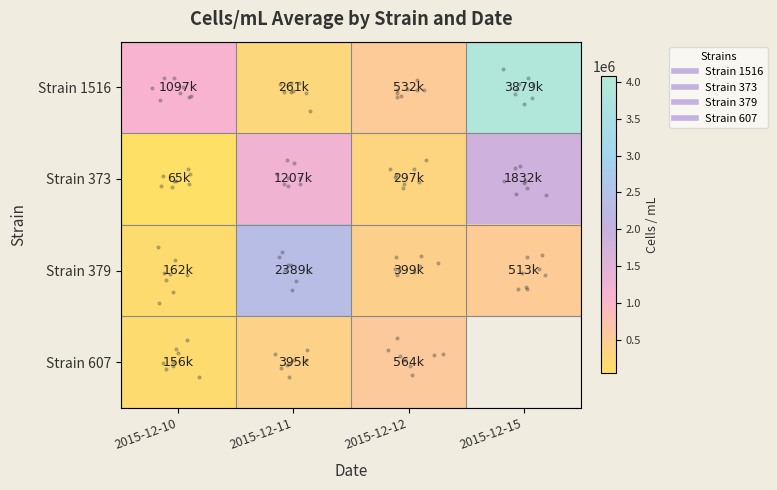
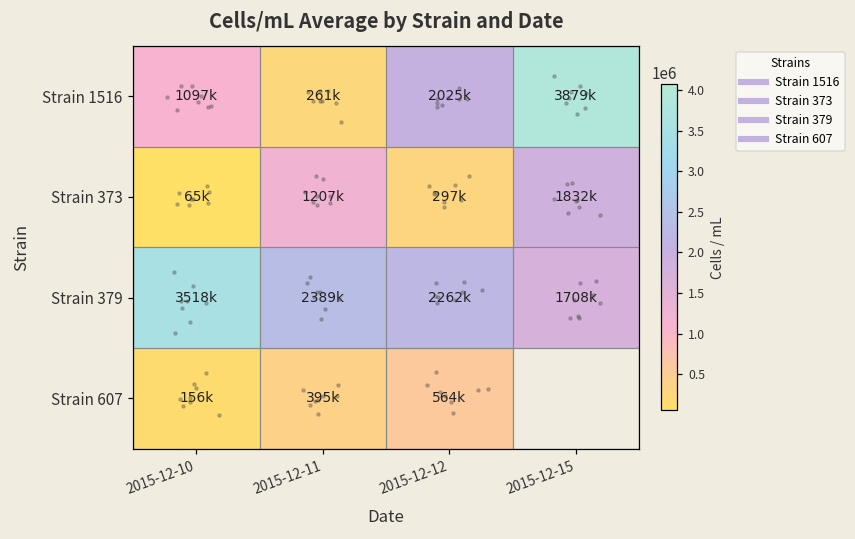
  {
    "Strain 1516": {
-     "2015-12-12": "532k"
+     "2015-12-12": "2025k"
    },
    "Strain 379": {
-     "2015-12-10": "162k",
-     "2015-12-12": "399k",
-     "2015-12-15": "513k"
+     "2015-12-10": "3518k",
+     "2015-12-12": "2262k",
+     "2015-12-15": "1708k"
    }
  }
